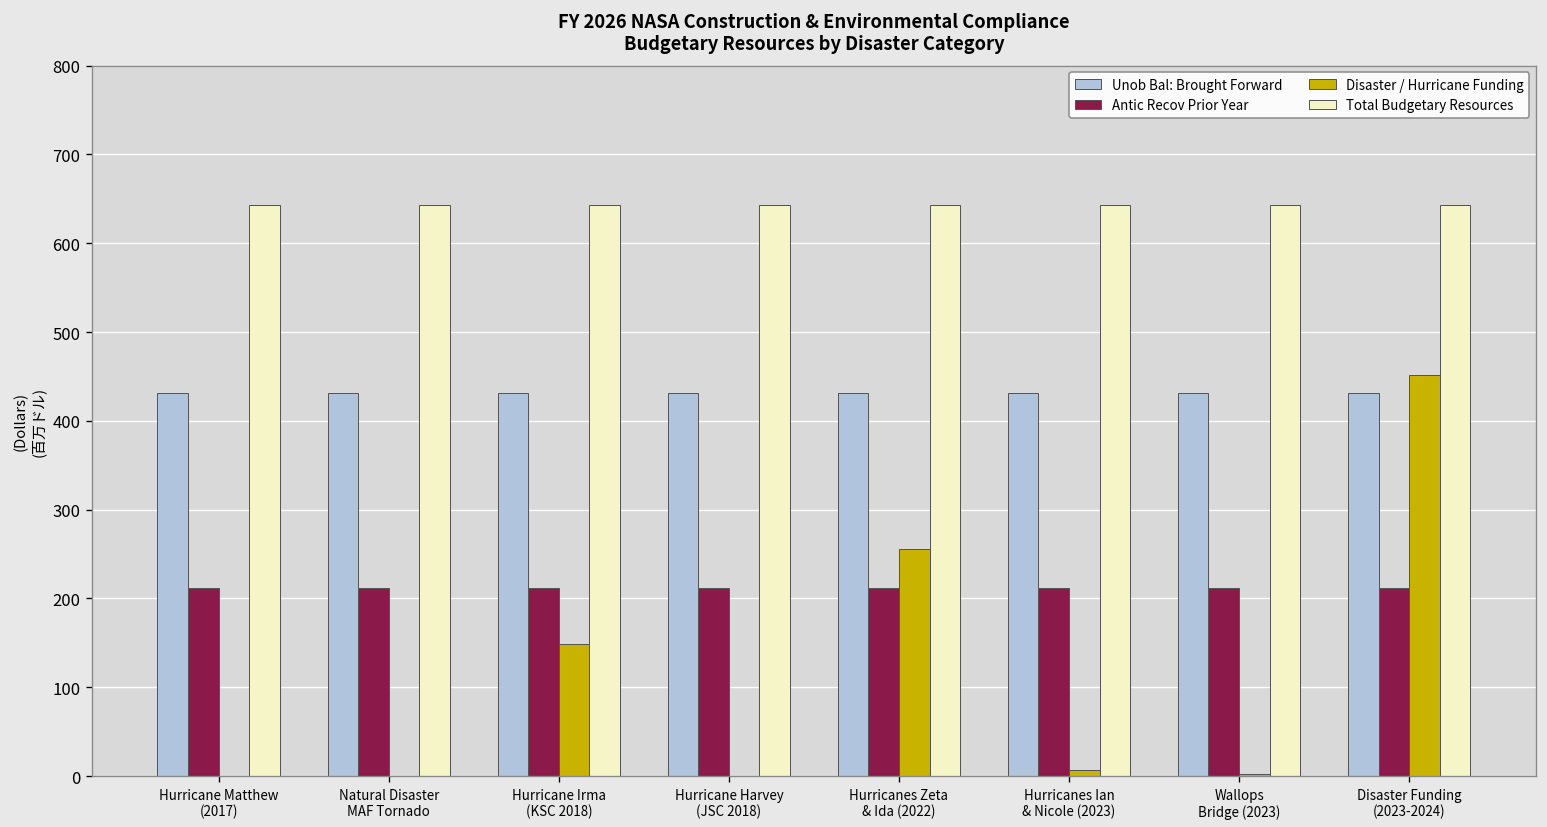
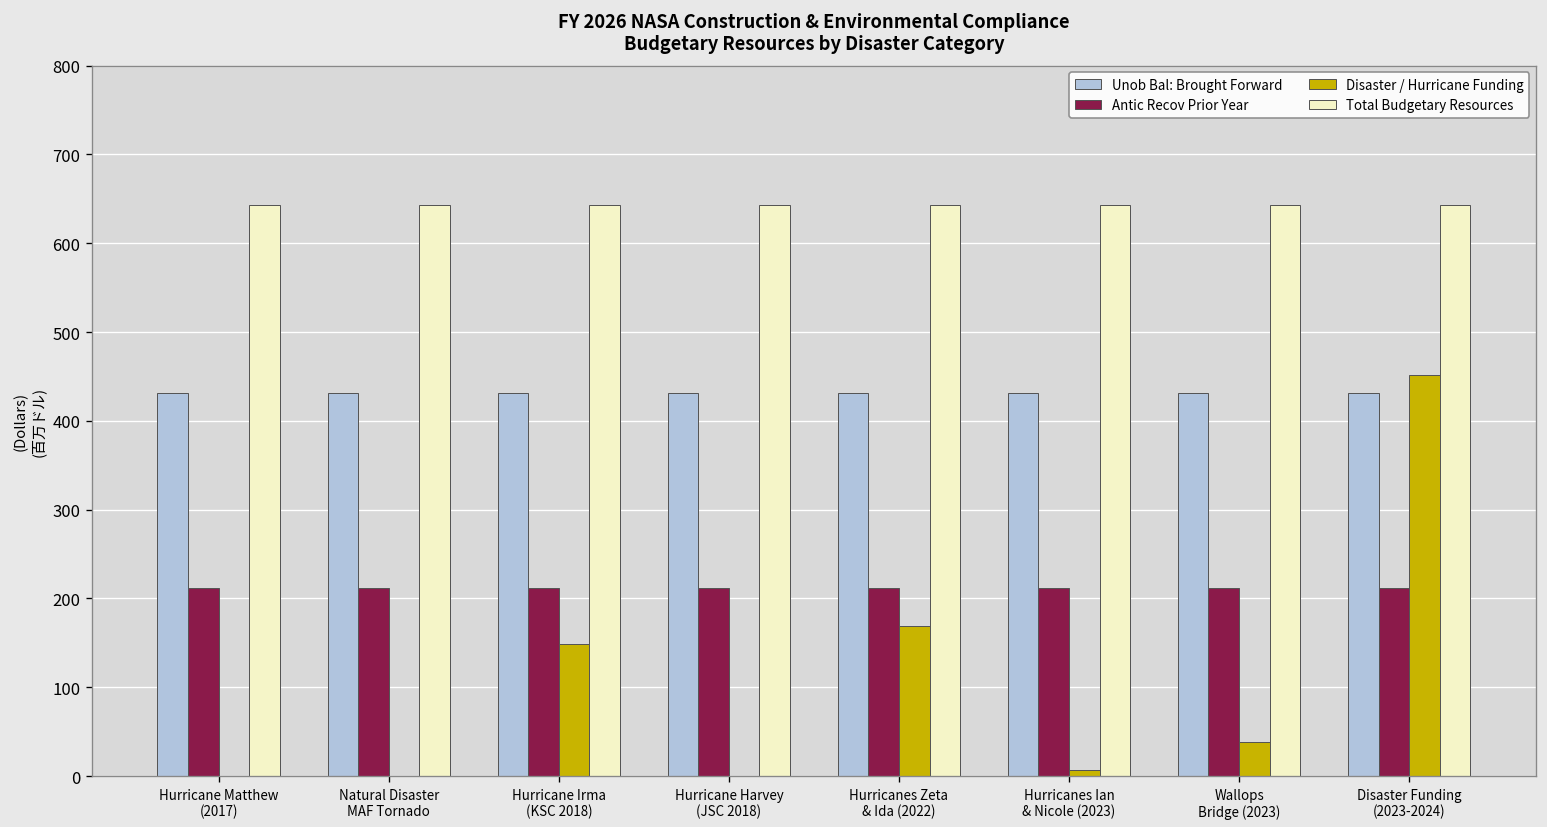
  {
    "Unob Bal: Brought Forward": {
      "Hurricane Matthew (2017)": 430,
      "Natural Disaster MAF Tornado": 430,
      "Hurricane Irma (KSC 2018)": 430,
      "Hurricane Harvey (JSC 2018)": 430,
      "Hurricanes Zeta & Ida (2022)": 430,
      "Hurricanes Ian & Nicole (2023)": 430,
      "Wallops Bridge (2023)": 430,
      "Disaster Funding (2023-2024)": 430
    },
    "Antic Recov Prior Year": {
      "Hurricane Matthew (2017)": 210,
      "Natural Disaster MAF Tornado": 210,
      "Hurricane Irma (KSC 2018)": 210,
      "Hurricane Harvey (JSC 2018)": 210,
      "Hurricanes Zeta & Ida (2022)": 210,
      "Hurricanes Ian & Nicole (2023)": 210,
      "Wallops Bridge (2023)": 210,
      "Disaster Funding (2023-2024)": 210
    },
    "Disaster / Hurricane Funding": {
      "Hurricane Irma (KSC 2018)": 150,
      "Hurricane Harvey (JSC 2018)": 0,
-     "Hurricanes Zeta & Ida (2022)": 260,
+     "Hurricanes Zeta & Ida (2022)": 170,
      "Hurricanes Ian & Nicole (2023)": 10,
-     "Wallops Bridge (2023)": 0,
+     "Wallops Bridge (2023)": 40,
      "Disaster Funding (2023-2024)": 450
    },
    "Total Budgetary Resources": {
      "Hurricane Matthew (2017)": 640,
      "Natural Disaster MAF Tornado": 640,
      "Hurricane Irma (KSC 2018)": 640,
      "Hurricane Harvey (JSC 2018)": 640,
      "Hurricanes Zeta & Ida (2022)": 640,
      "Hurricanes Ian & Nicole (2023)": 640,
      "Wallops Bridge (2023)": 640,
      "Disaster Funding (2023-2024)": 640
    }
  }
